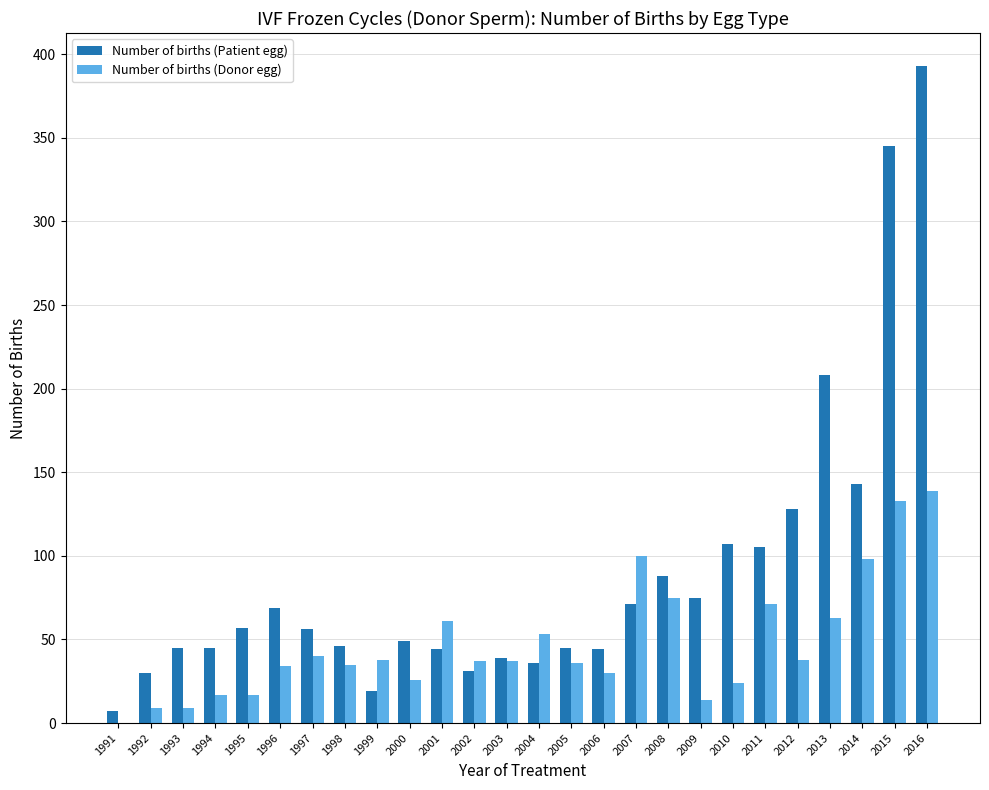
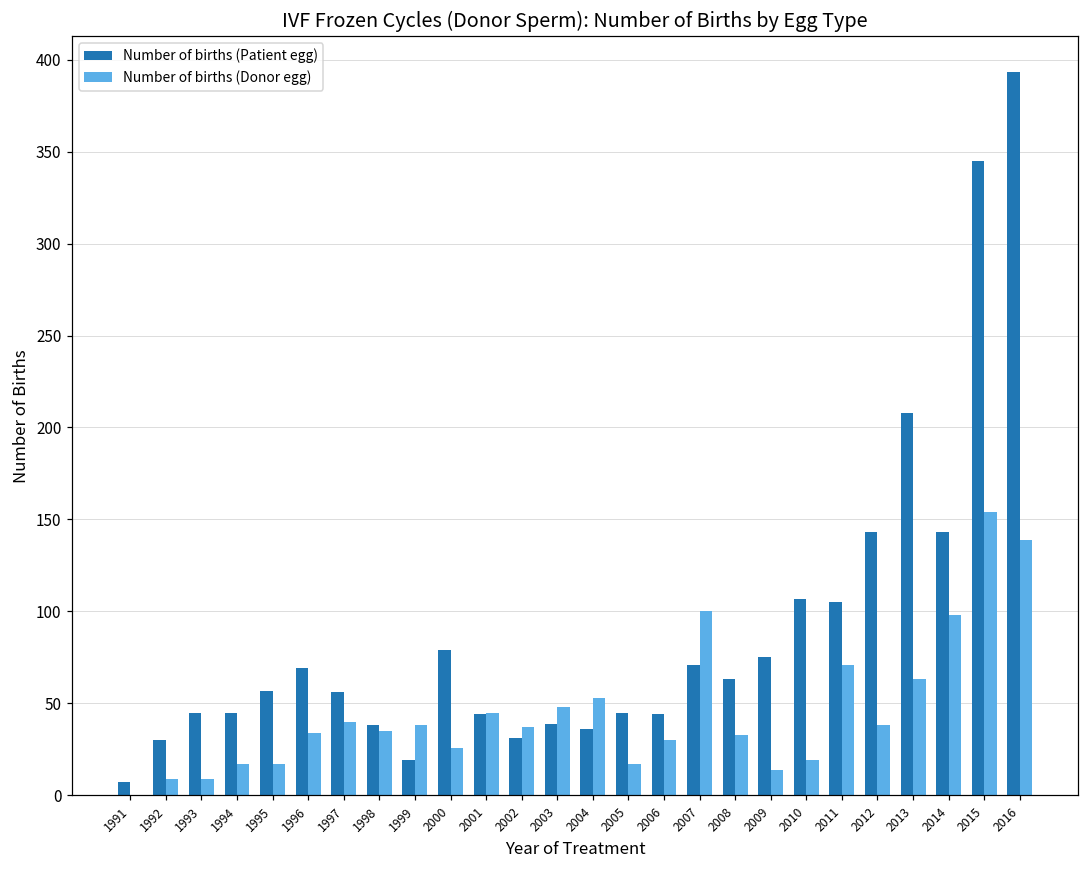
  {
    "Number of births (Patient egg)": {
      "1991": 7,
      "1992": 30,
      "1993": 45,
      "1994": 45,
      "1995": 57,
      "1996": 69,
      "1997": 56,
-     "1998": 46,
+     "1998": 38,
      "1999": 19,
-     "2000": 49,
+     "2000": 79,
      "2001": 44,
      "2002": 31,
      "2003": 39,
      "2004": 36,
      "2005": 45,
      "2006": 44,
      "2007": 71,
-     "2008": 88,
+     "2008": 63,
      "2009": 75,
      "2010": 107,
      "2011": 105,
-     "2012": 128,
+     "2012": 143,
      "2013": 208,
      "2014": 143,
      "2015": 345,
      "2016": 393
    },
    "Number of births (Donor egg)": {
      "1991": 0,
      "1992": 9,
      "1993": 9,
      "1994": 17,
      "1995": 17,
      "1996": 34,
      "1997": 40,
      "1998": 35,
      "1999": 38,
      "2000": 26,
-     "2001": 61,
+     "2001": 45,
      "2002": 37,
-     "2003": 37,
+     "2003": 48,
      "2004": 53,
-     "2005": 36,
+     "2005": 17,
      "2006": 30,
      "2007": 100,
-     "2008": 75,
+     "2008": 33,
      "2009": 14,
-     "2010": 24,
+     "2010": 19,
      "2011": 71,
      "2012": 38,
      "2013": 63,
      "2014": 98,
-     "2015": 133,
+     "2015": 154,
      "2016": 139
    }
  }
